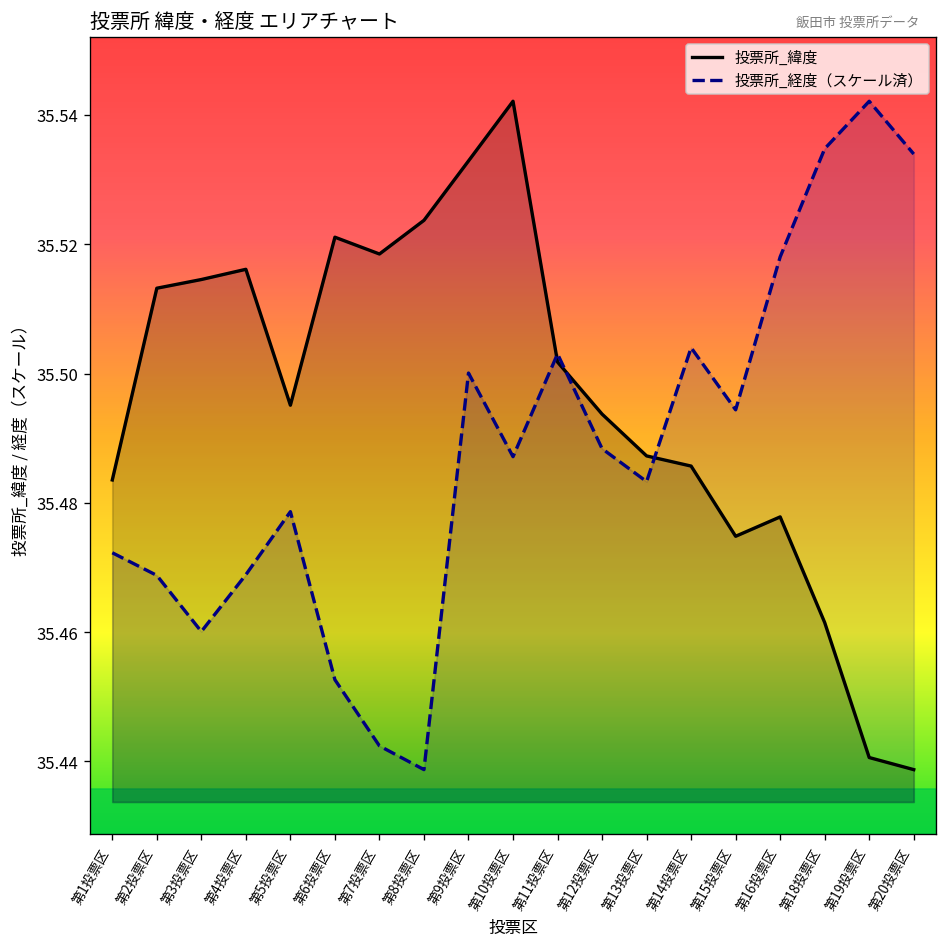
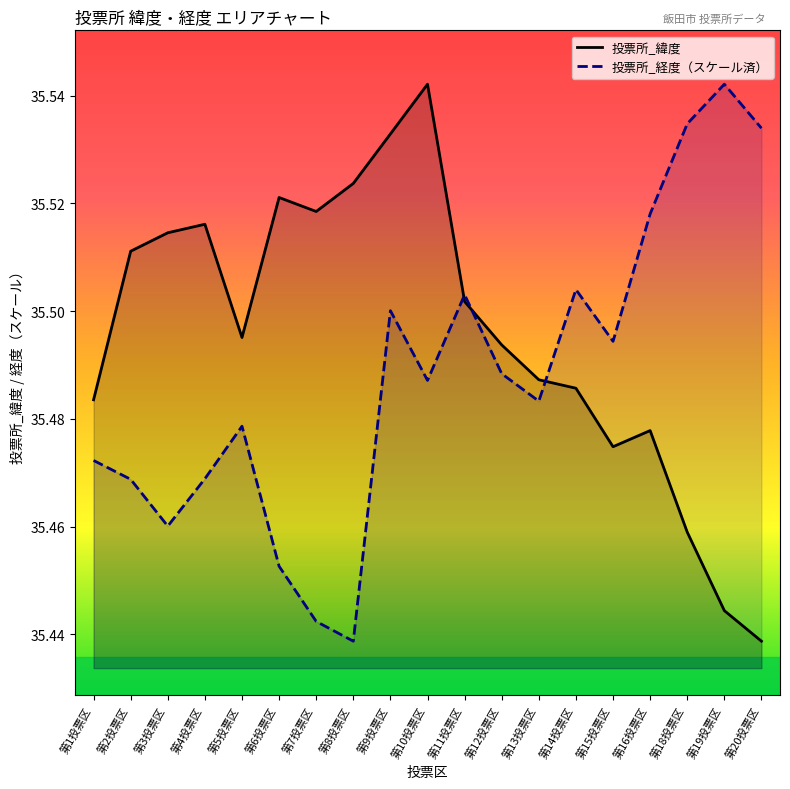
  {
    "投票所_緯度": {
      "第1投票区": 35.484,
-     "第2投票区": 35.513,
+     "第2投票区": 35.511,
      "第3投票区": 35.515,
      "第4投票区": 35.516,
      "第5投票区": 35.495,
      "第6投票区": 35.521,
      "第7投票区": 35.518,
      "第8投票区": 35.524,
      "第9投票区": 35.533,
      "第10投票区": 35.542,
      "第11投票区": 35.502,
      "第12投票区": 35.494,
      "第13投票区": 35.487,
      "第14投票区": 35.486,
      "第15投票区": 35.475,
      "第16投票区": 35.478,
-     "第18投票区": 35.461,
-     "第19投票区": 35.441,
+     "第18投票区": 35.459,
+     "第19投票区": 35.444,
      "第20投票区": 35.439
    },
    "投票所_経度（スケール済）": {
      "第1投票区": 35.472,
      "第2投票区": 35.469,
      "第3投票区": 35.460,
      "第4投票区": 35.469,
      "第5投票区": 35.479,
      "第6投票区": 35.453,
      "第7投票区": 35.442,
      "第8投票区": 35.439,
      "第9投票区": 35.500,
      "第10投票区": 35.487,
      "第11投票区": 35.503,
      "第12投票区": 35.488,
      "第13投票区": 35.483,
      "第14投票区": 35.504,
      "第15投票区": 35.494,
      "第16投票区": 35.518,
      "第18投票区": 35.535,
      "第19投票区": 35.542,
      "第20投票区": 35.534
    }
  }
